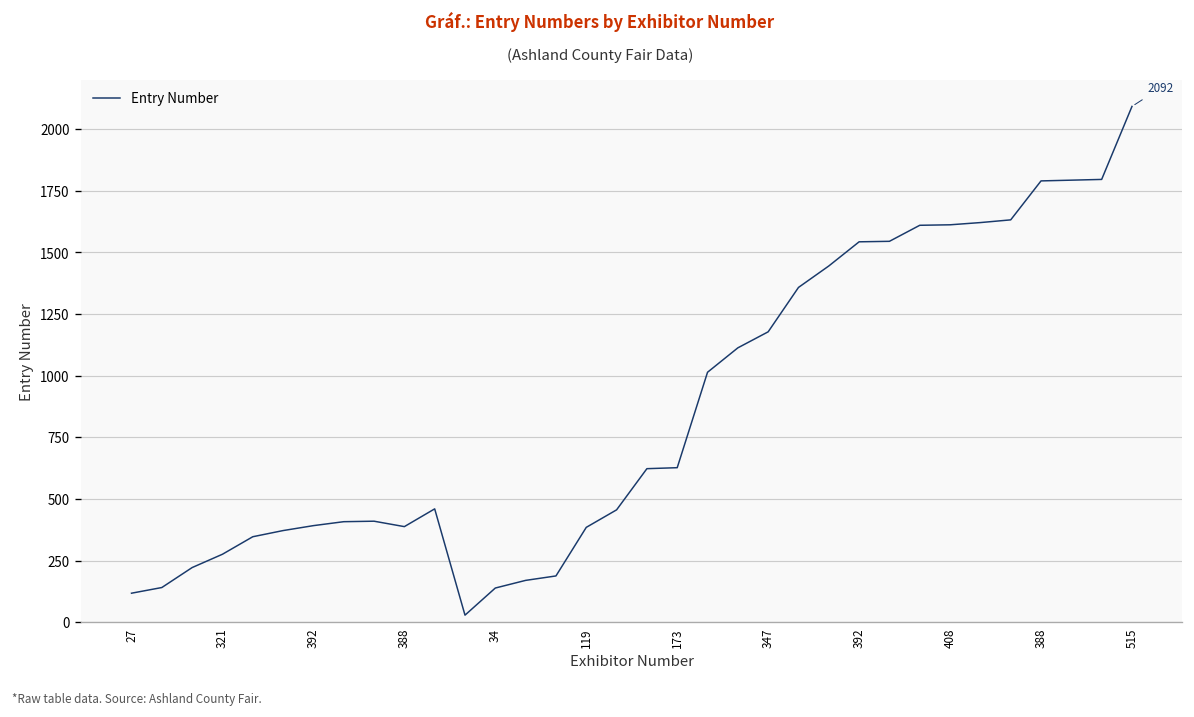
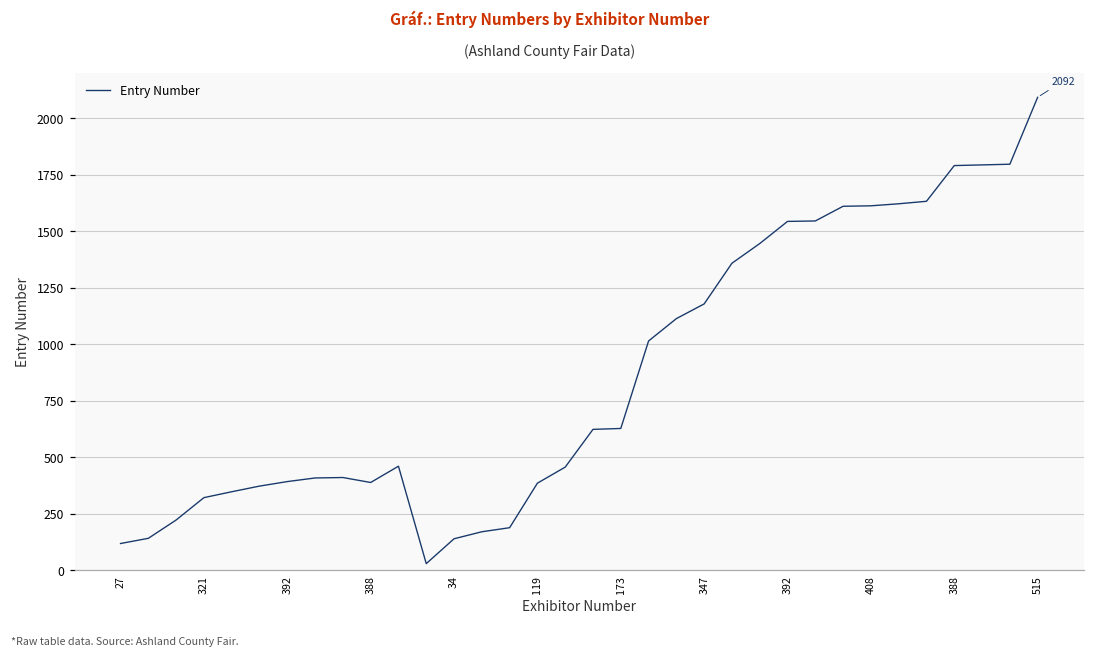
  {
    "27": 120,
-   "321": 280,
+   "321": 320,
    "34": 140,
    "119": 390,
    "173": 630,
    "347": 1180,
    "408": 1610
  }
